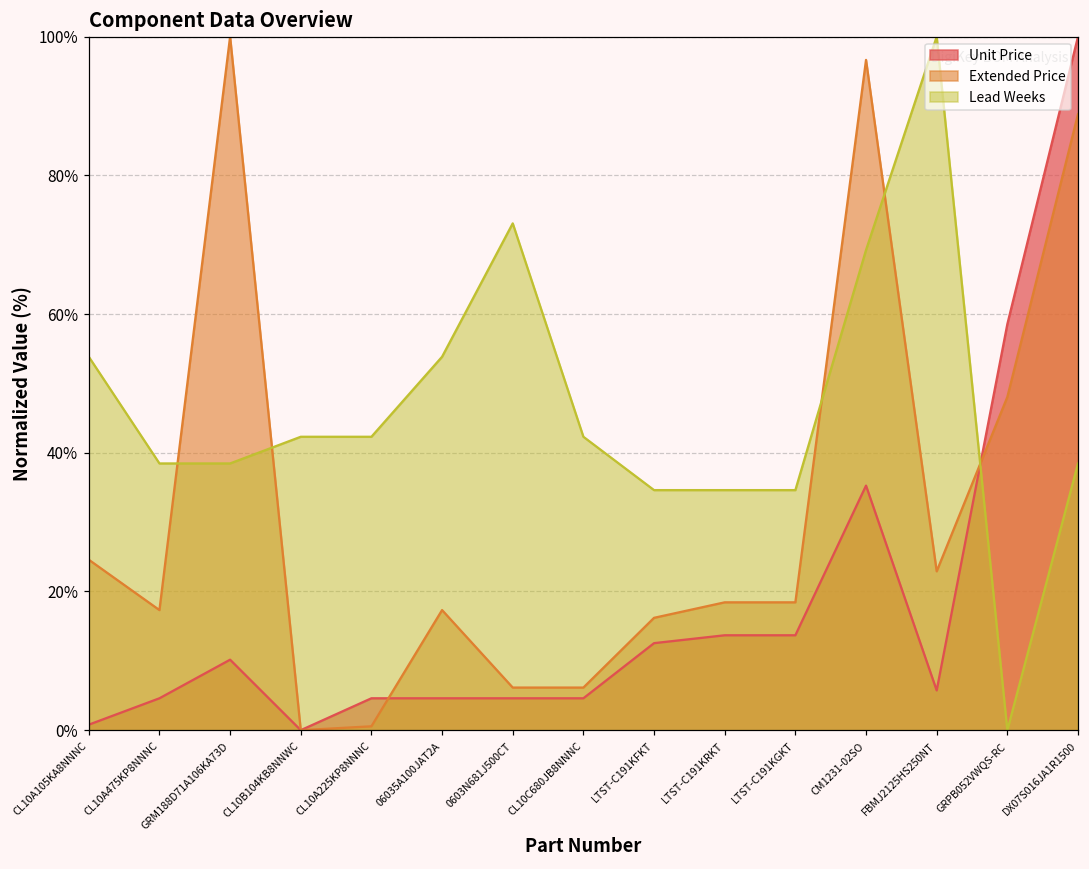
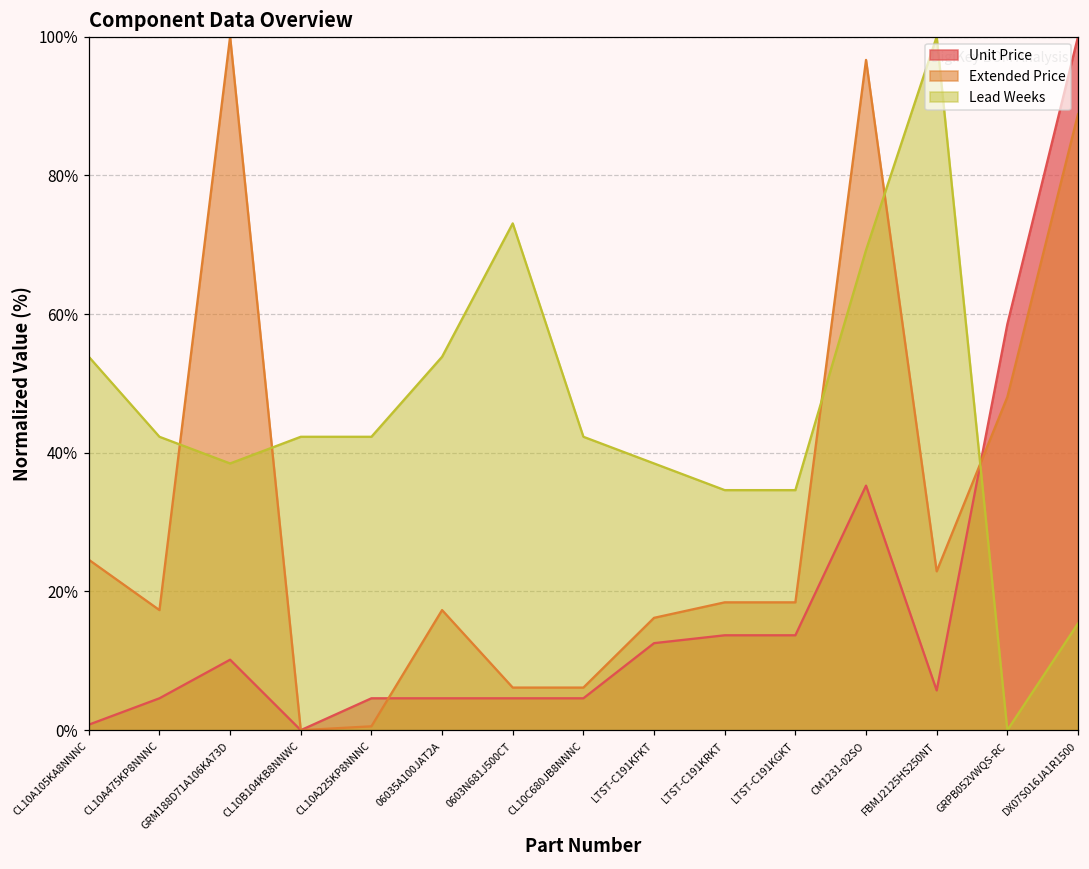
  {
    "Lead Weeks": {
      "CL10A105KA8NNNC": "54%",
-     "CL10A475KP8NNNC": "38%",
+     "CL10A475KP8NNNC": "42%",
      "GRM188D71A106KA73D": "38%",
      "CL10B104KB8NNWC": "42%",
      "CL10A225KP8NNNC": "42%",
      "06035A100JAT2A": "54%",
      "0603N681J500CT": "73%",
      "CL10C680JB8NNNC": "42%",
-     "LTST-C191KFKT": "35%",
+     "LTST-C191KFKT": "38%",
      "LTST-C191KRKT": "35%",
      "LTST-C191KGKT": "35%",
      "CM1231-02SO": "69%",
      "FBMJ2125HS250NT": "100%",
      "GRPB052VWQS-RC": "0%",
-     "DX07S016JA1R1500": "38%"
+     "DX07S016JA1R1500": "15%"
    }
  }
